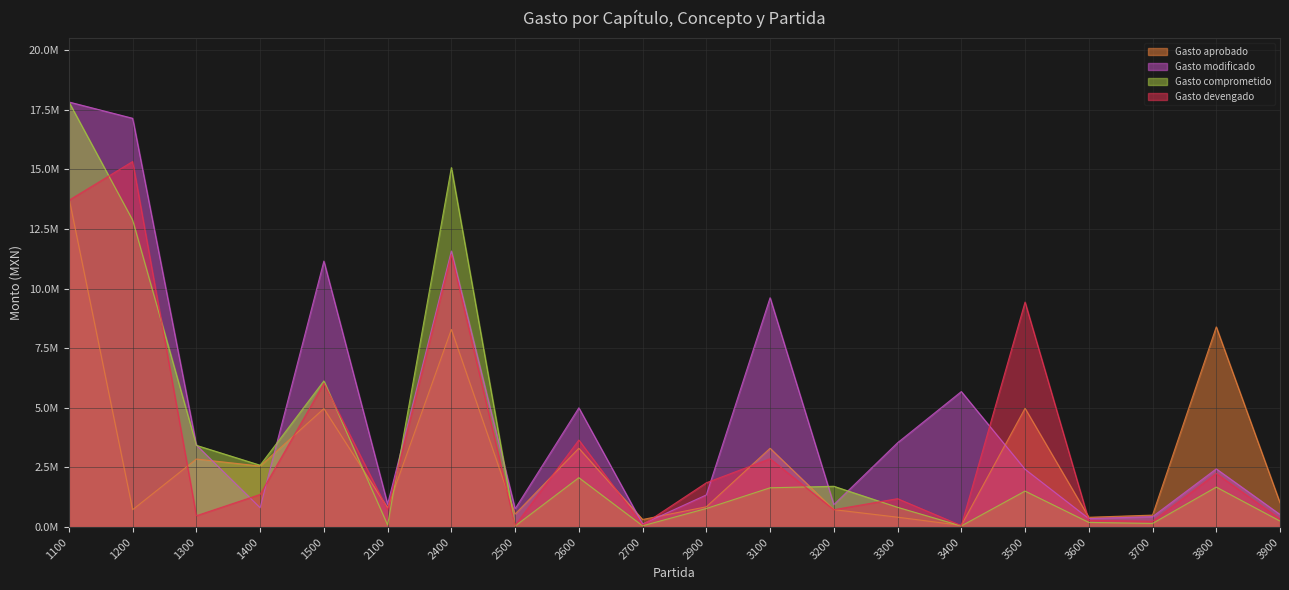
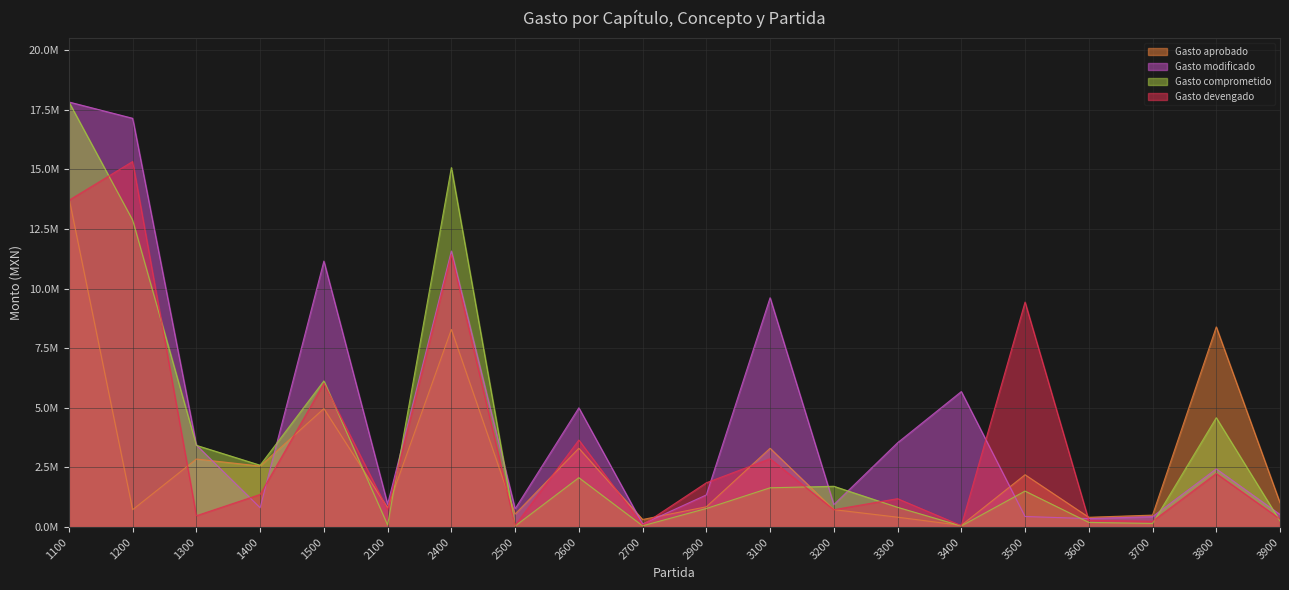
  {
    "Gasto aprobado": {
      "1100": 13800000,
      "1200": 700000,
      "1300": 2900000,
      "1500": 5000000,
      "2400": 8300000,
      "2500": 500000,
      "2600": 3300000,
      "2700": 300000,
      "3100": 3300000,
      "3300": 400000,
-     "3500": 5000000,
+     "3500": 2200000,
      "3800": 8400000,
      "3900": 1000000
    },
    "Gasto modificado": {
      "1200": 17100000,
      "1400": 800000,
      "1500": 11200000,
      "2100": 1000000,
      "2400": 11600000,
      "2500": 800000,
      "2600": 5000000,
      "2900": 1400000,
      "3100": 9600000,
      "3200": 900000,
      "3300": 3500000,
      "3400": 5700000,
-     "3500": 2400000,
+     "3500": 400000,
      "3800": 2400000,
      "3900": 500000
    },
    "Gasto comprometido": {
      "1200": 12900000,
      "2100": 100000,
      "2400": 15100000,
      "2600": 2100000,
      "3100": 1600000,
      "3200": 1700000,
      "3300": 800000,
      "3500": 1500000,
-     "3800": 1700000
+     "3800": 4600000
    },
    "Gasto devengado": {
      "1100": 13700000,
      "1200": 15300000,
      "1300": 500000,
      "1400": 1400000,
      "2400": 11400000,
      "2600": 3700000,
      "2900": 1900000,
      "3100": 2900000,
      "3300": 1200000,
      "3500": 9400000,
      "3800": 2200000
    }
  }
